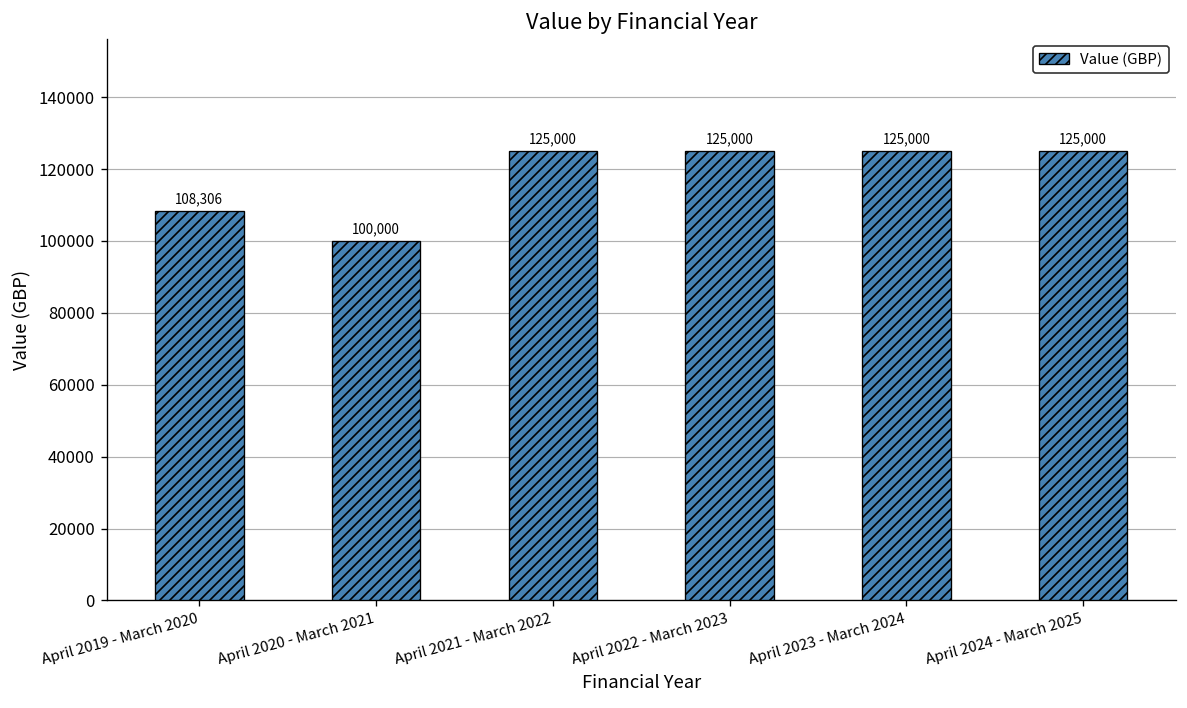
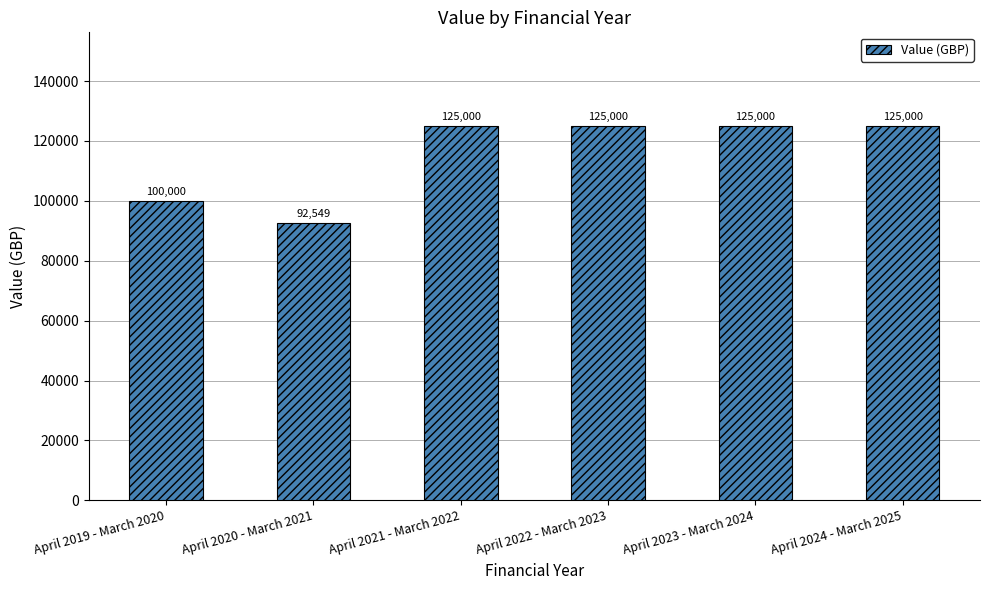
  {
-   "April 2019 - March 2020": "108,306",
-   "April 2020 - March 2021": "100,000",
+   "April 2019 - March 2020": "100,000",
+   "April 2020 - March 2021": "92,549",
    "April 2021 - March 2022": "125,000",
    "April 2022 - March 2023": "125,000",
    "April 2023 - March 2024": "125,000",
    "April 2024 - March 2025": "125,000"
  }
